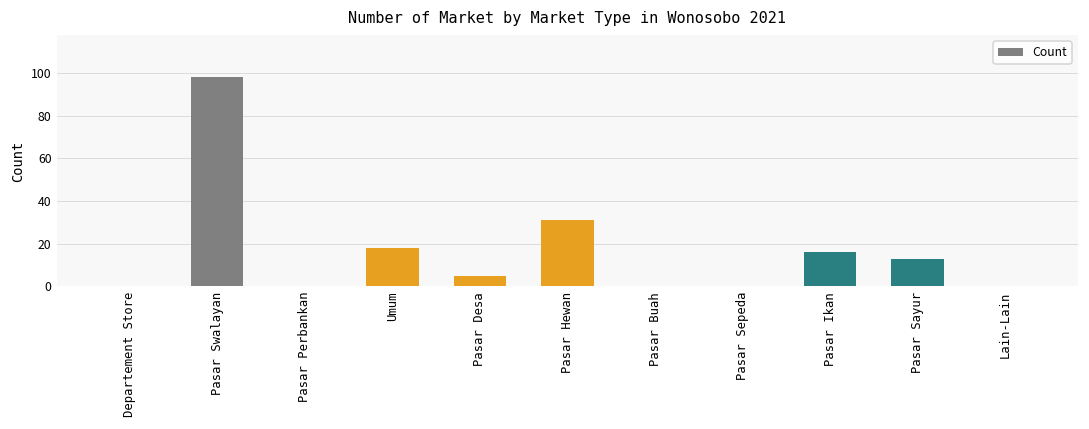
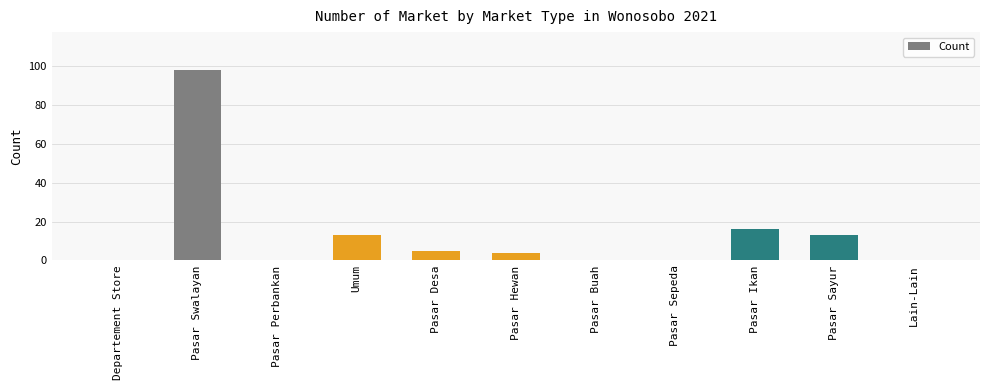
  {
    "Departement Store": 0,
    "Pasar Swalayan": 98,
    "Pasar Perbankan": 0,
-   "Umum": 18,
+   "Umum": 13,
    "Pasar Desa": 5,
-   "Pasar Hewan": 31,
+   "Pasar Hewan": 4,
    "Pasar Buah": 0,
    "Pasar Sepeda": 0,
    "Pasar Ikan": 16,
    "Pasar Sayur": 13,
    "Lain-Lain": 0
  }
